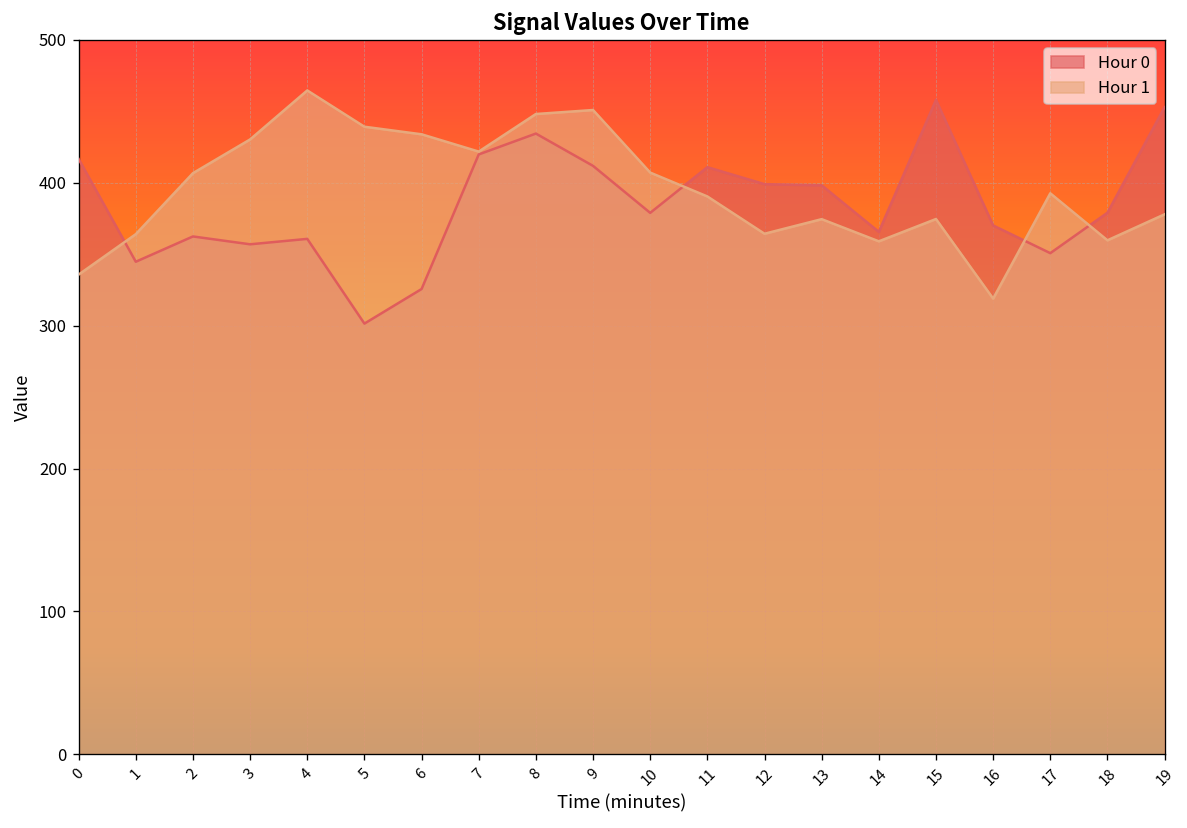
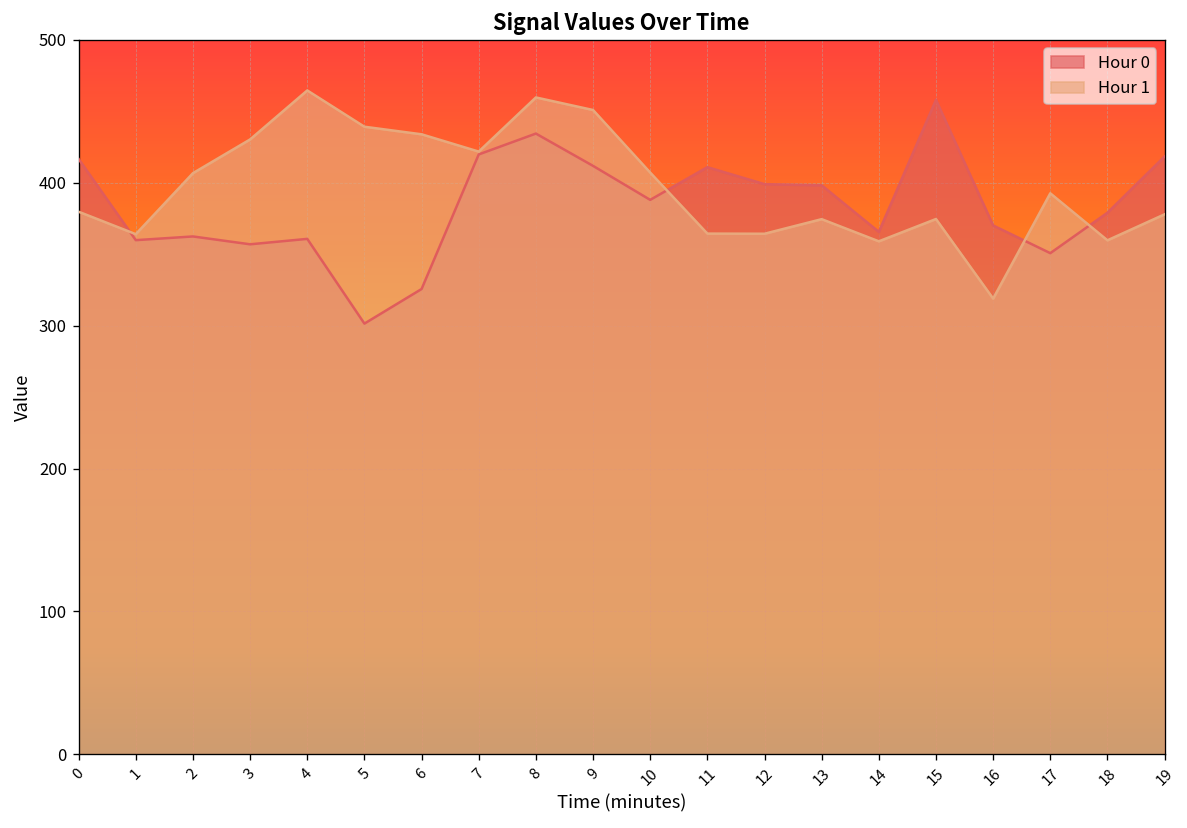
  {
    "Hour 0": {
      "0": 417,
-     "1": 345,
+     "1": 360,
      "2": 363,
      "3": 357,
      "4": 361,
      "5": 302,
      "6": 326,
      "8": 435,
      "9": 412,
-     "10": 379,
+     "10": 388,
      "11": 411,
      "12": 399,
      "13": 398,
      "14": 366,
      "15": 458,
      "16": 370,
      "17": 351,
      "18": 379,
-     "19": 453
+     "19": 419
    },
    "Hour 1": {
-     "0": 336,
+     "0": 380,
      "1": 364,
      "2": 407,
      "3": 430,
      "4": 465,
      "5": 439,
      "6": 434,
-     "8": 448,
+     "8": 460,
      "9": 451,
      "10": 407,
-     "11": 391,
+     "11": 365,
      "12": 364,
      "13": 375,
      "14": 359,
      "15": 375,
      "16": 319,
      "17": 393,
      "18": 360,
      "19": 378
    }
  }
